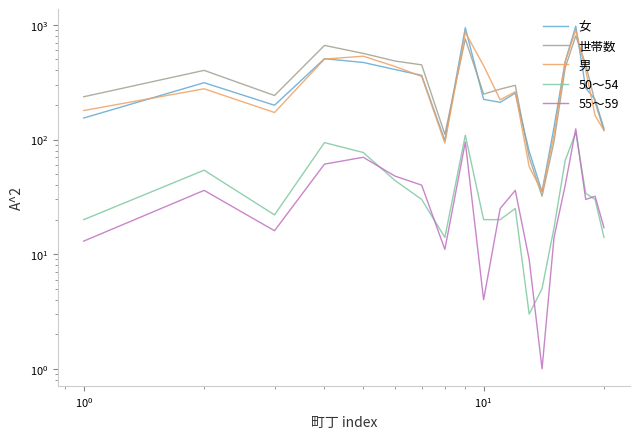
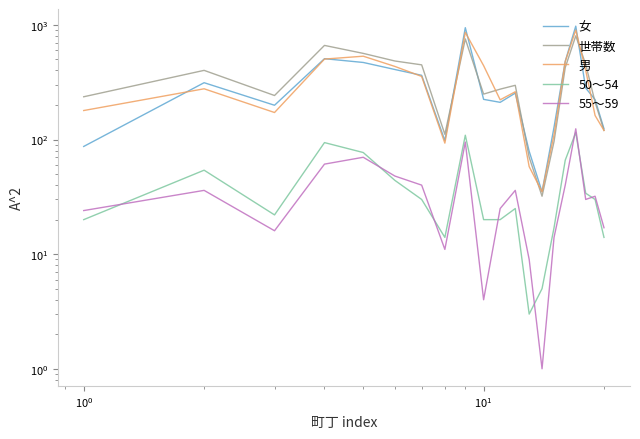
  {
    "女": {
-     "10^0": 150,
+     "10^0": 90,
      "10^1": 220
    },
    "男": {
      "10^0": 180,
      "10^1": 440
    },
    "55～59": {
-     "10^0": 13,
+     "10^0": 24,
      "10^1": 4
    }
  }
